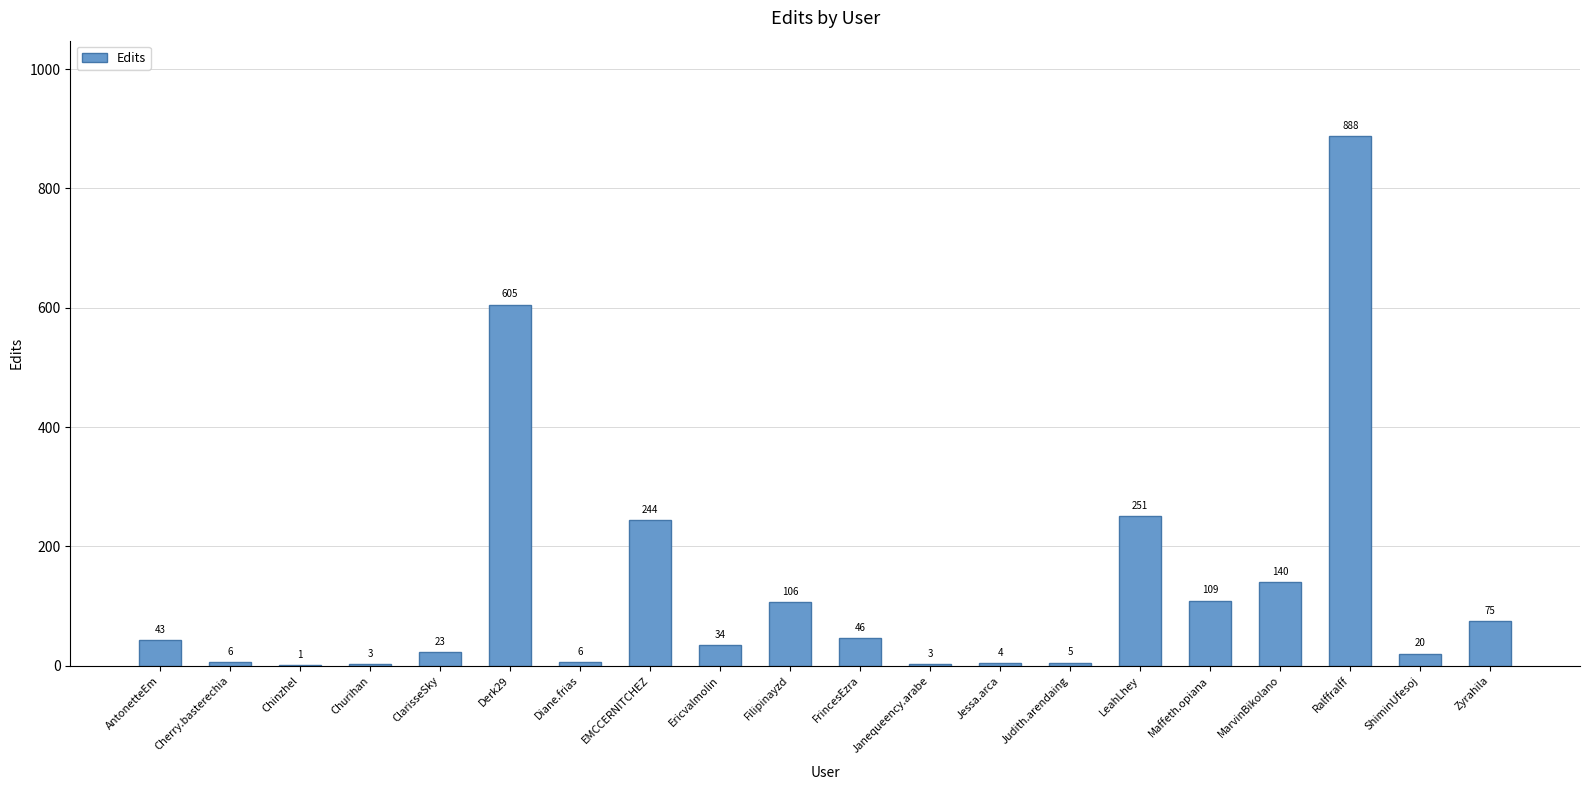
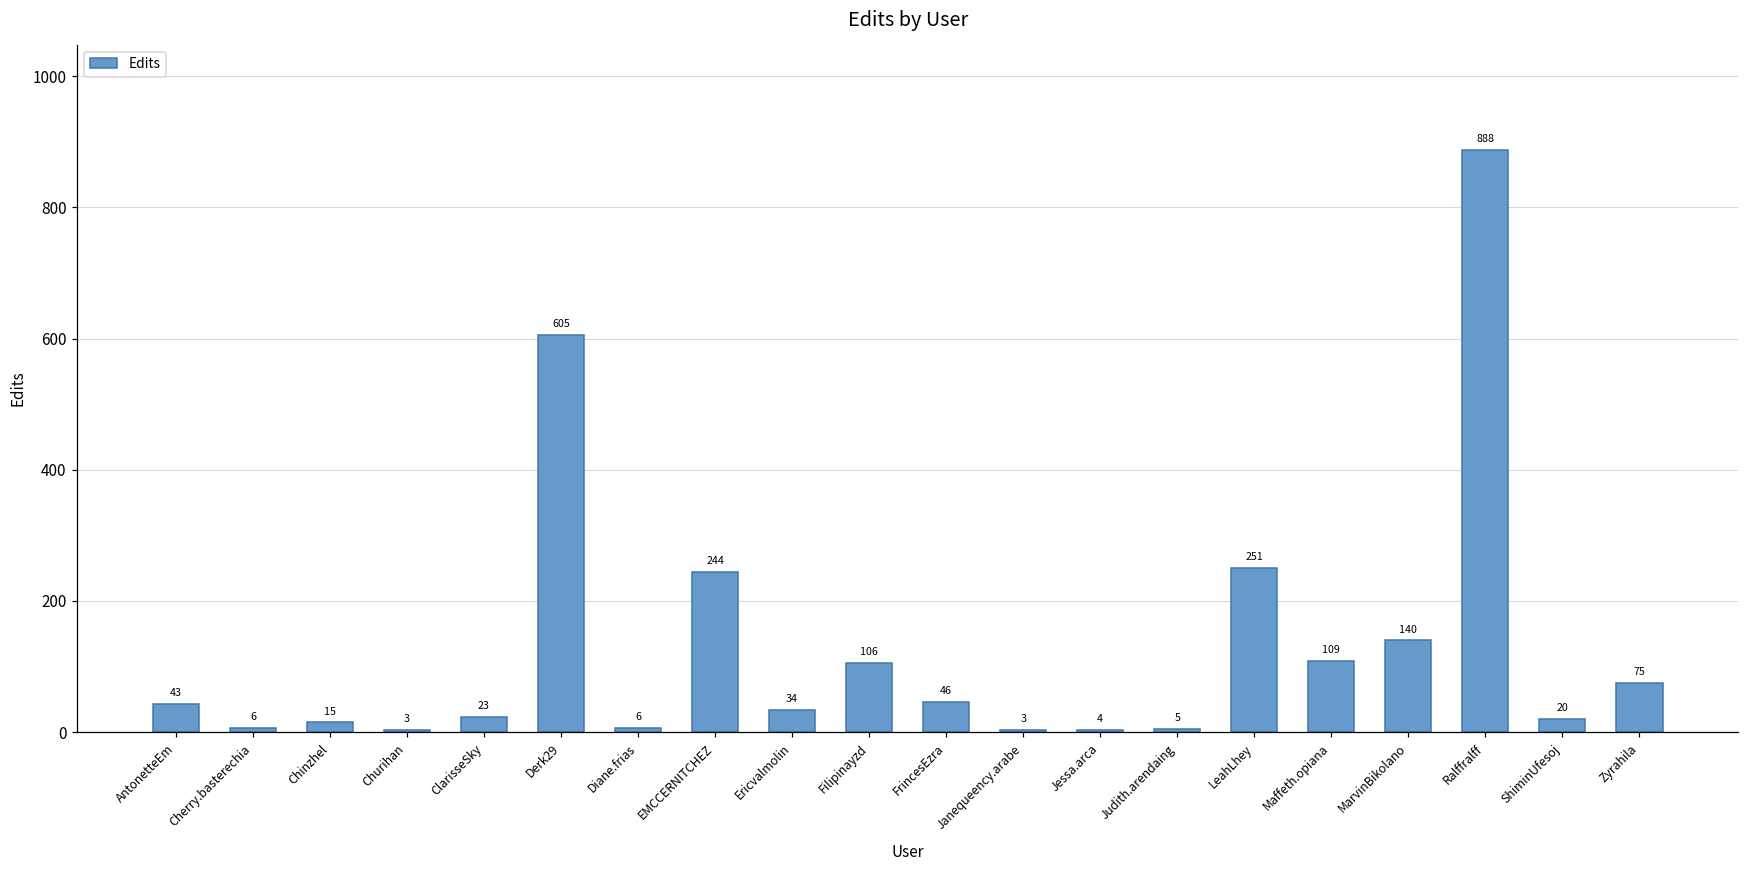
  {
    "AntonetteEm": 43,
    "Cherry.basterechia": 6,
-   "Chinzhel": 1,
+   "Chinzhel": 15,
    "Churihan": 3,
    "ClarisseSky": 23,
    "Derk29": 605,
    "Diane.frias": 6,
    "EMCCERNITCHEZ": 244,
    "Ericvalmolin": 34,
    "Filipinayzd": 106,
    "FrincesEzra": 46,
    "Janequeency.arabe": 3,
    "Jessa.arca": 4,
    "Judith.arendaing": 5,
    "LeahLhey": 251,
    "Maffeth.opiana": 109,
    "MarvinBikolano": 140,
    "Ralffralff": 888,
    "ShiminUfesoj": 20,
    "Zyrahila": 75
  }
